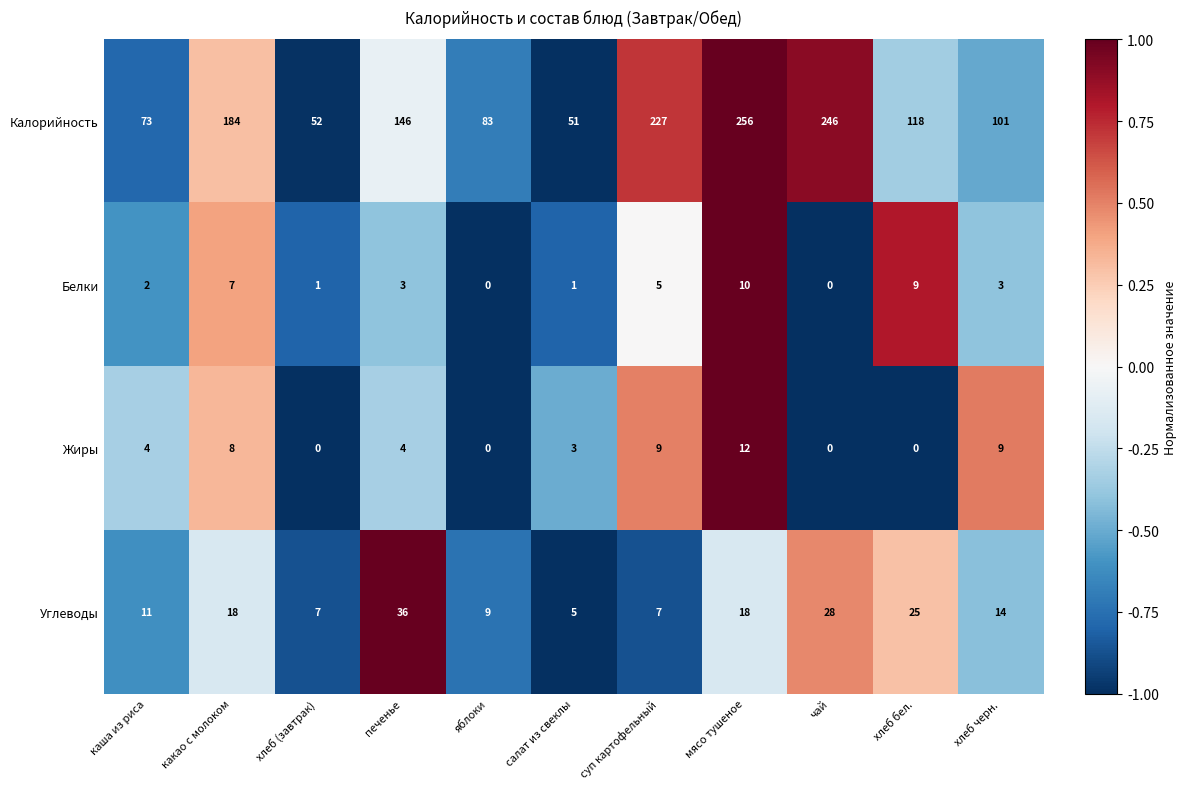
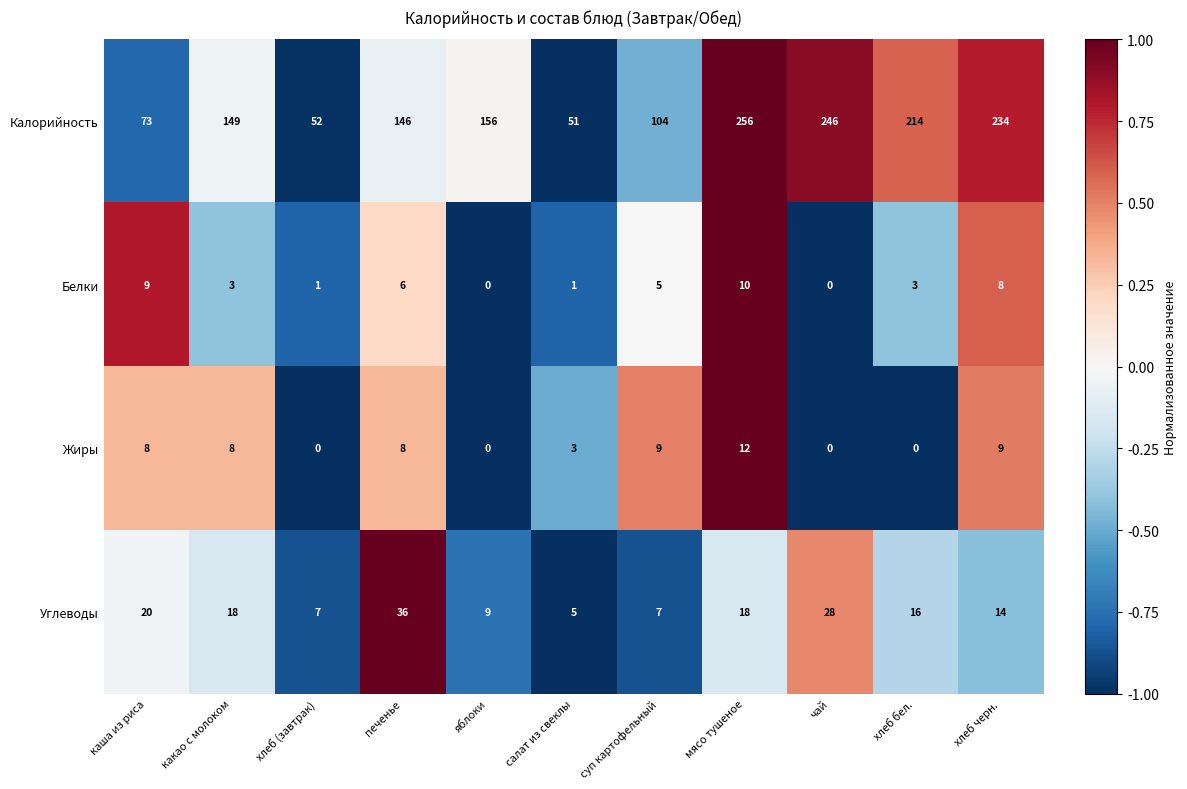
  {
    "Калорийность": {
      "каша из риса": 73,
-     "какао с молоком": 184,
+     "какао с молоком": 149,
      "хлеб (завтрак)": 52,
      "печенье": 146,
-     "яблоки": 83,
+     "яблоки": 156,
      "салат из свеклы": 51,
-     "суп картофельный": 227,
+     "суп картофельный": 104,
      "мясо тушеное": 256,
      "чай": 246,
-     "хлеб бел.": 118,
-     "хлеб черн.": 101
+     "хлеб бел.": 214,
+     "хлеб черн.": 234
    },
    "Белки": {
-     "каша из риса": 2,
-     "какао с молоком": 7,
+     "каша из риса": 9,
+     "какао с молоком": 3,
      "хлеб (завтрак)": 1,
-     "печенье": 3,
+     "печенье": 6,
      "яблоки": 0,
      "салат из свеклы": 1,
      "суп картофельный": 5,
      "мясо тушеное": 10,
      "чай": 0,
-     "хлеб бел.": 9,
-     "хлеб черн.": 3
+     "хлеб бел.": 3,
+     "хлеб черн.": 8
    },
    "Жиры": {
-     "каша из риса": 4,
+     "каша из риса": 8,
      "какао с молоком": 8,
      "хлеб (завтрак)": 0,
-     "печенье": 4,
+     "печенье": 8,
      "яблоки": 0,
      "салат из свеклы": 3,
      "суп картофельный": 9,
      "мясо тушеное": 12,
      "чай": 0,
      "хлеб бел.": 0,
      "хлеб черн.": 9
    },
    "Углеводы": {
-     "каша из риса": 11,
+     "каша из риса": 20,
      "какао с молоком": 18,
      "хлеб (завтрак)": 7,
      "печенье": 36,
      "яблоки": 9,
      "салат из свеклы": 5,
      "суп картофельный": 7,
      "мясо тушеное": 18,
      "чай": 28,
-     "хлеб бел.": 25,
+     "хлеб бел.": 16,
      "хлеб черн.": 14
    }
  }
